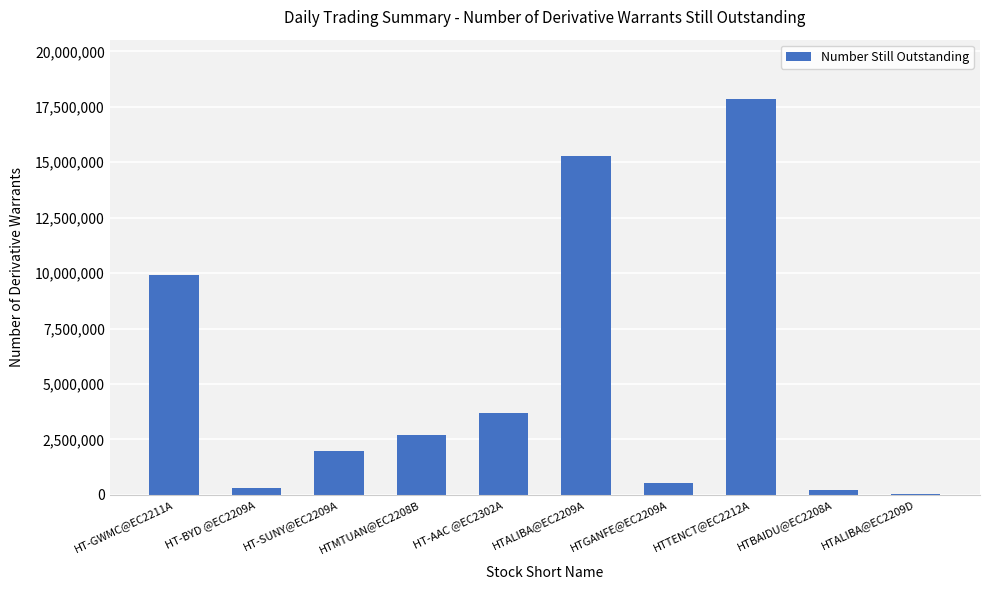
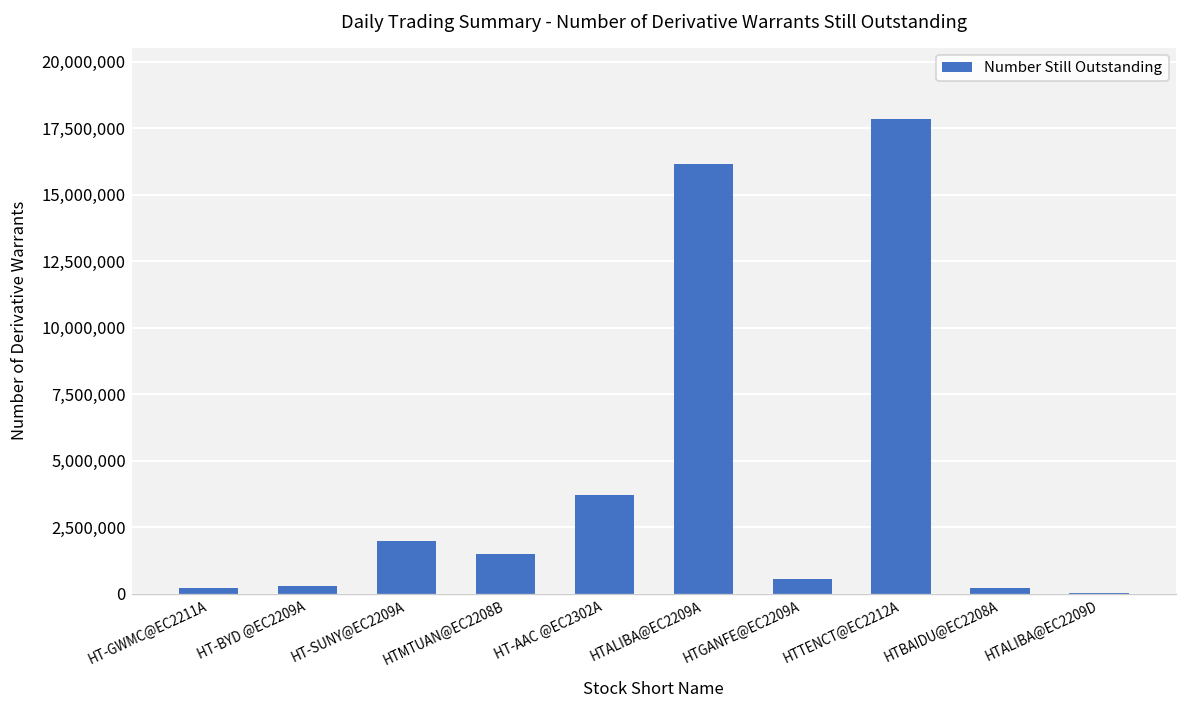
  {
-   "HT-GWMC@EC2211A": "9,900,000",
+   "HT-GWMC@EC2211A": "200,000",
    "HT-BYD @EC2209A": "300,000",
    "HT-SUNY@EC2209A": "2,000,000",
-   "HTMTUAN@EC2208B": "2,700,000",
+   "HTMTUAN@EC2208B": "1,500,000",
    "HT-AAC @EC2302A": "3,700,000",
-   "HTALIBA@EC2209A": "15,300,000",
+   "HTALIBA@EC2209A": "16,100,000",
    "HTGANFE@EC2209A": "500,000",
    "HTTENCT@EC2212A": "17,900,000",
    "HTBAIDU@EC2208A": "200,000"
  }
